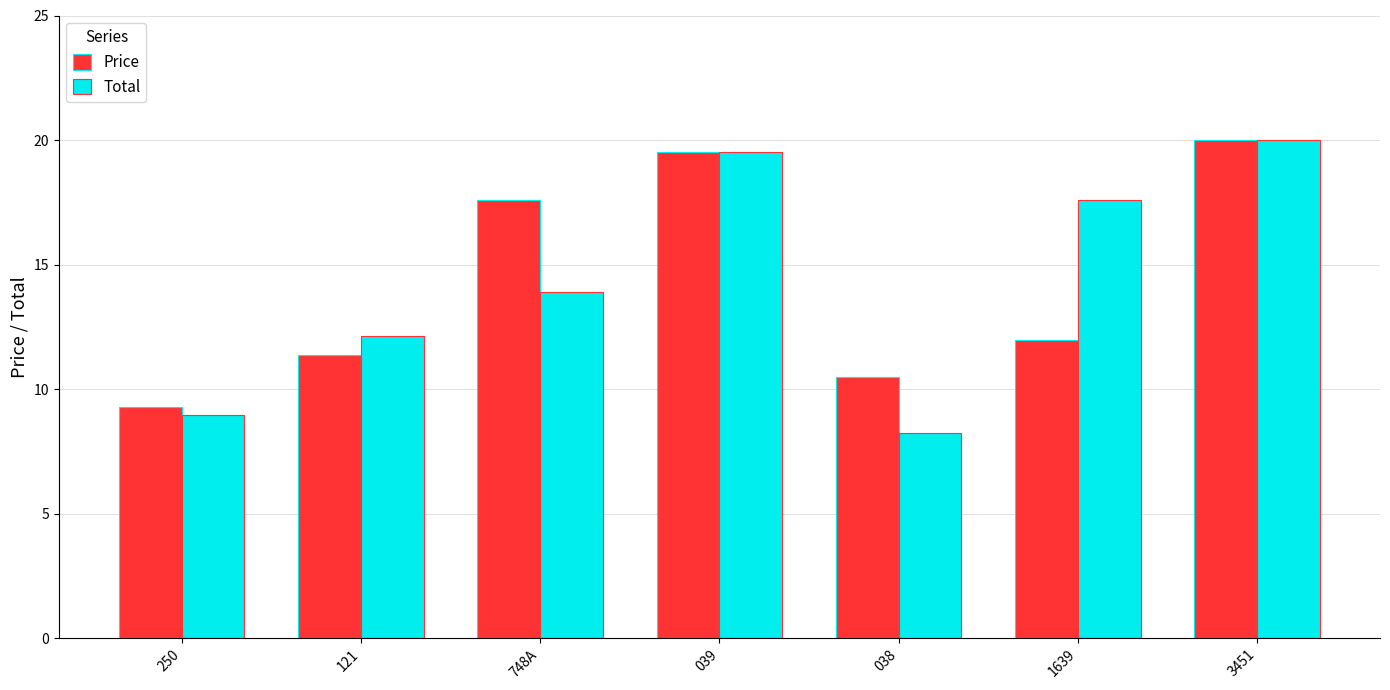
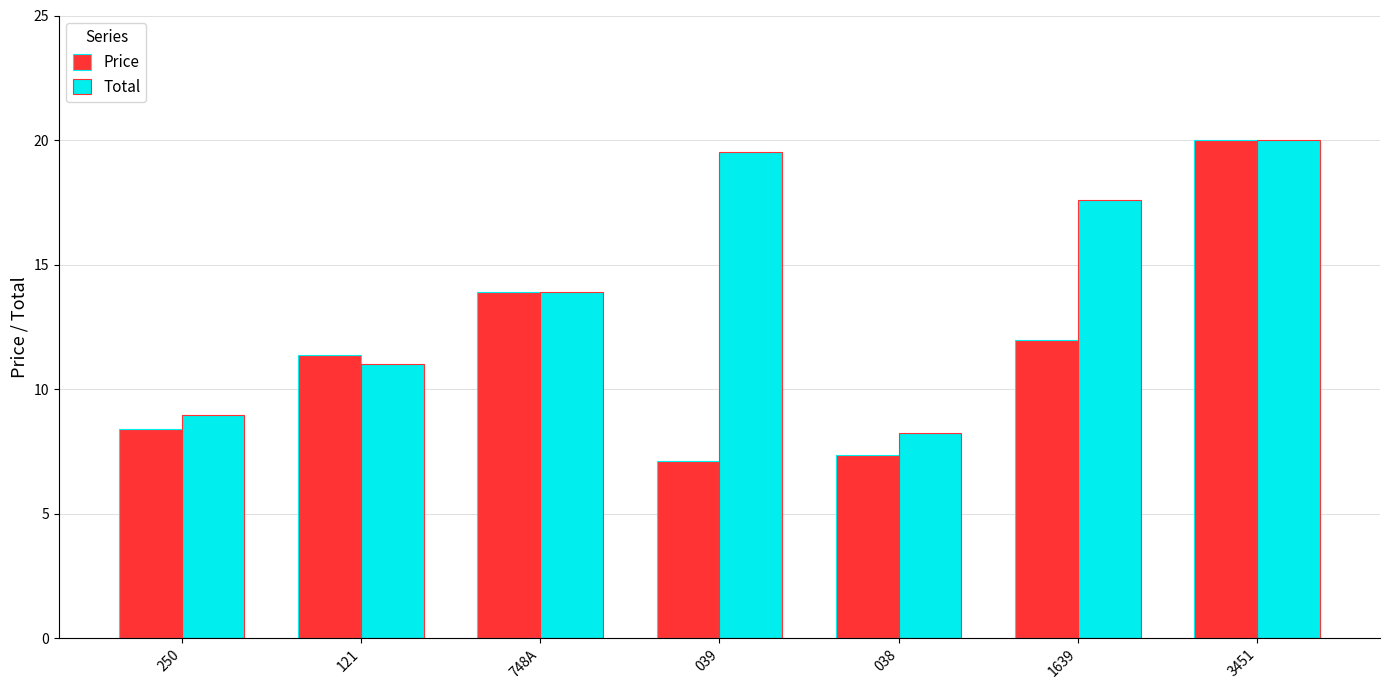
  {
    "Price": {
-     "250": 9.3,
+     "250": 8.4,
      "121": 11.4,
-     "748A": 17.6,
-     "039": 19.5,
-     "038": 10.5,
+     "748A": 13.9,
+     "039": 7.1,
+     "038": 7.3,
      "1639": 12.0,
      "3451": 20.0
    },
    "Total": {
      "250": 8.9,
-     "121": 12.2,
+     "121": 11.0,
      "748A": 13.9,
      "039": 19.5,
      "038": 8.2,
      "1639": 17.6,
      "3451": 20.0
    }
  }
